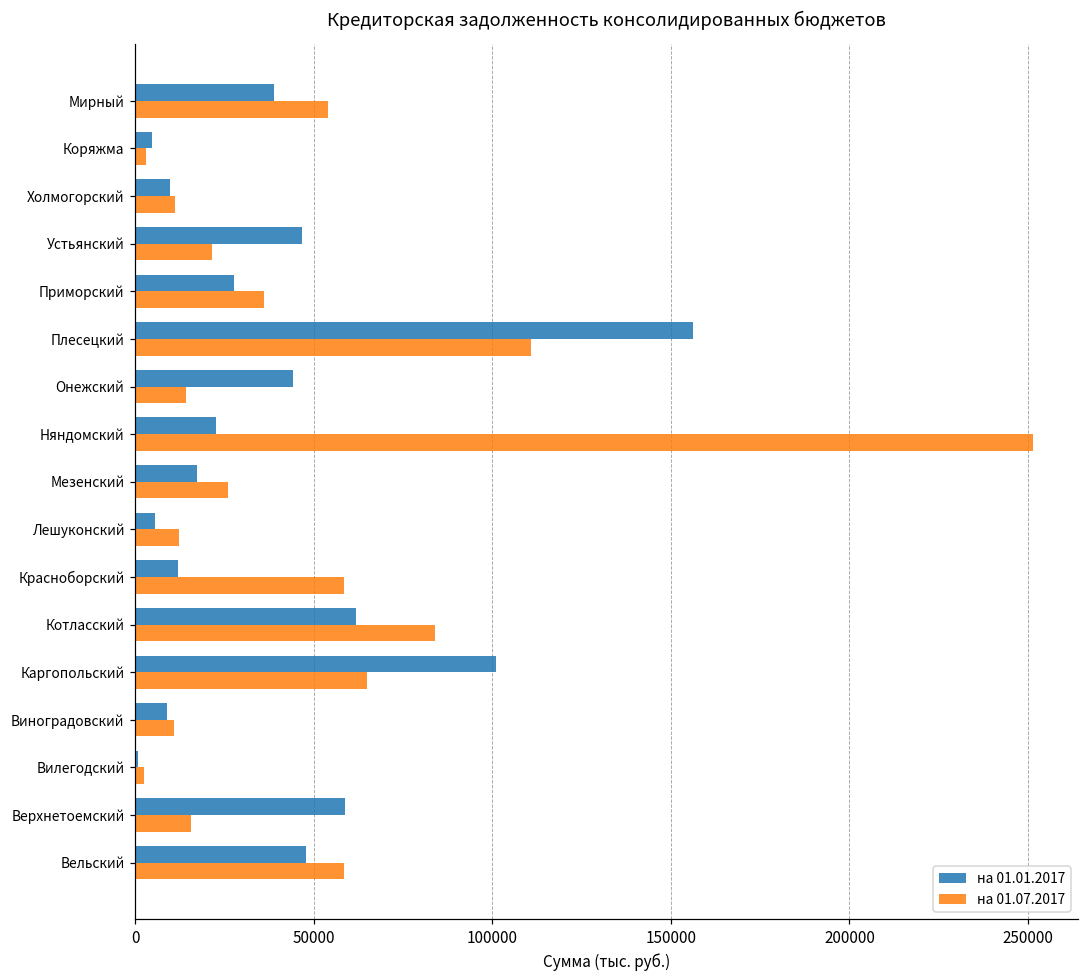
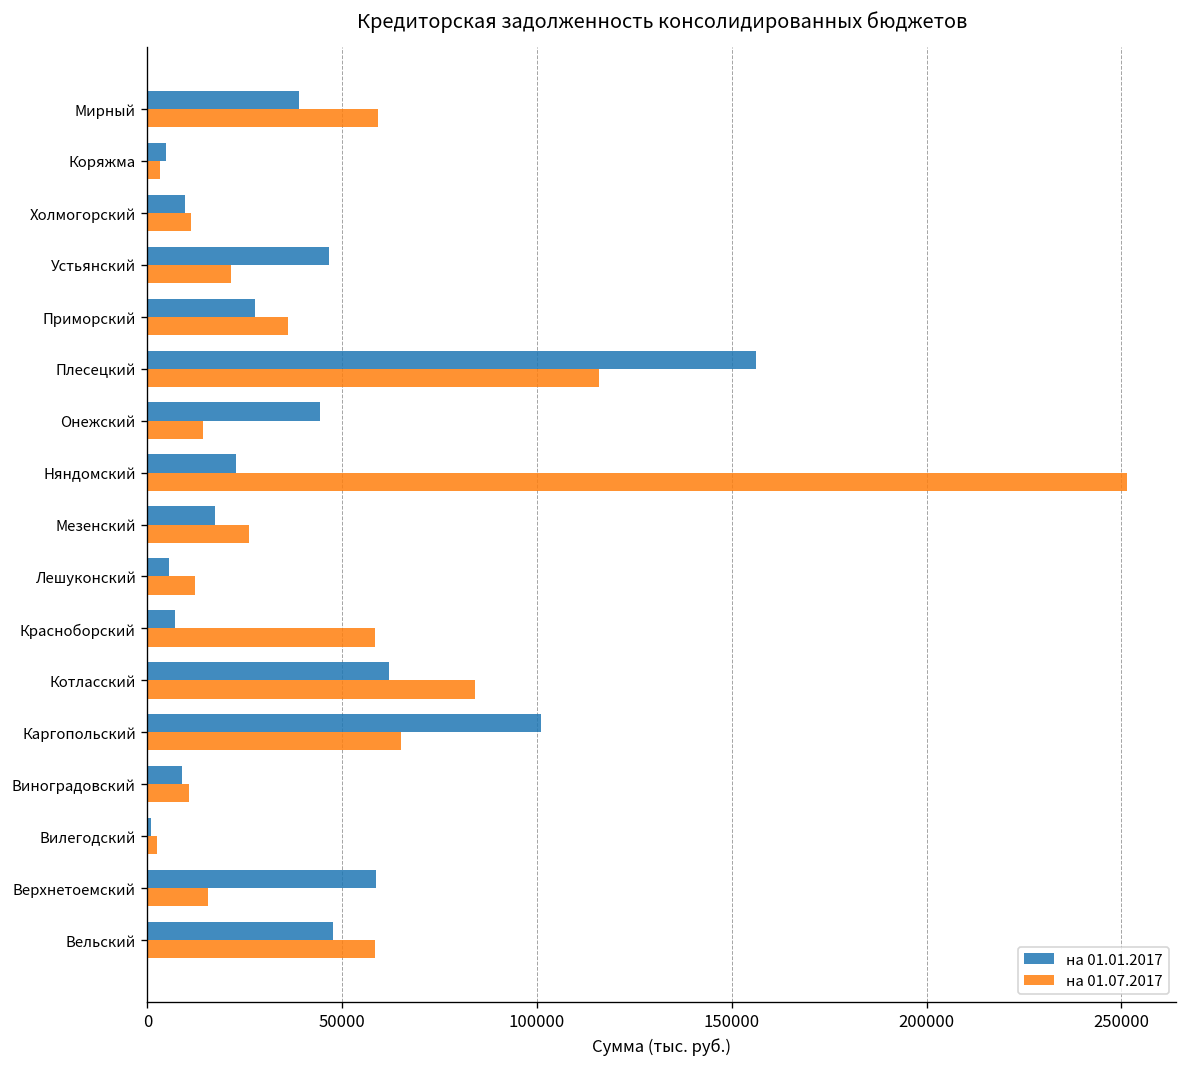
  {
    "на 01.01.2017": {
      "Мирный": 39000,
      "Коряжма": 5000,
      "Холмогорский": 10000,
      "Устьянский": 47000,
      "Приморский": 28000,
      "Плесецкий": 156000,
      "Онежский": 44000,
      "Няндомский": 23000,
      "Мезенский": 17000,
      "Лешуконский": 6000,
-     "Красноборский": 12000,
+     "Красноборский": 7000,
      "Котласский": 62000,
      "Каргопольский": 101000,
      "Виноградовский": 9000,
      "Вилегодский": 1000,
      "Верхнетоемский": 59000,
      "Вельский": 48000
    },
    "на 01.07.2017": {
-     "Мирный": 54000,
+     "Мирный": 59000,
      "Коряжма": 3000,
      "Холмогорский": 11000,
      "Устьянский": 21000,
      "Приморский": 36000,
-     "Плесецкий": 111000,
+     "Плесецкий": 116000,
      "Онежский": 14000,
      "Няндомский": 251000,
      "Мезенский": 26000,
      "Лешуконский": 12000,
      "Красноборский": 58000,
      "Котласский": 84000,
      "Каргопольский": 65000,
      "Виноградовский": 11000,
      "Вилегодский": 3000,
      "Верхнетоемский": 16000,
      "Вельский": 58000
    }
  }
